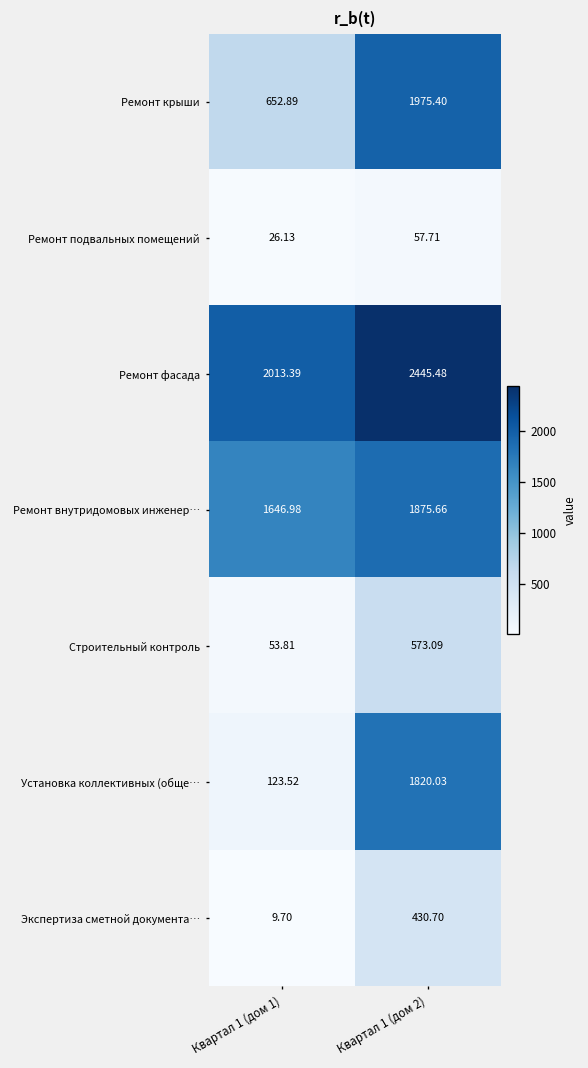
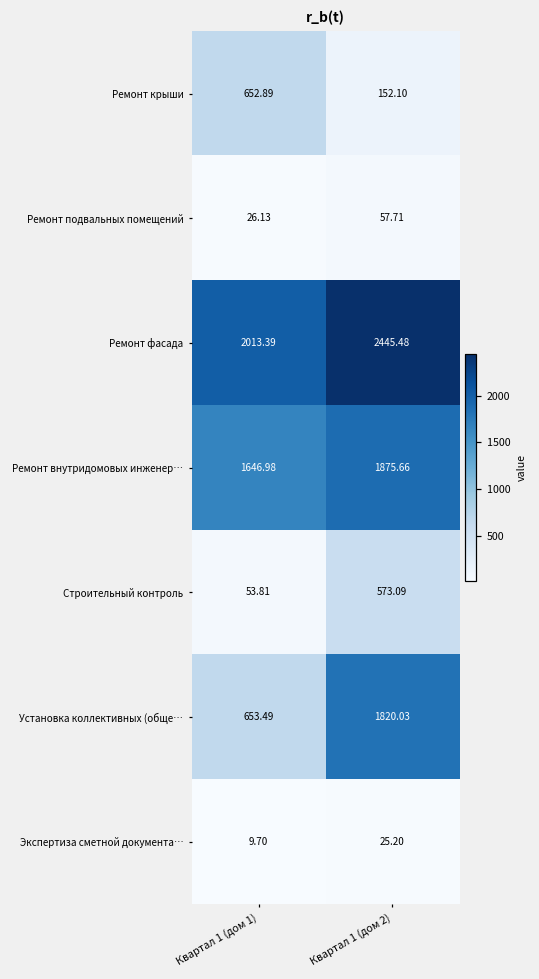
  {
    "Ремонт крыши": {
      "Квартал 1 (дом 1)": 652.89,
-     "Квартал 1 (дом 2)": 1975.40
+     "Квартал 1 (дом 2)": 152.10
    },
    "Ремонт подвальных помещений": {
      "Квартал 1 (дом 1)": 26.13,
      "Квартал 1 (дом 2)": 57.71
    },
    "Ремонт фасада": {
      "Квартал 1 (дом 1)": 2013.39,
      "Квартал 1 (дом 2)": 2445.48
    },
    "Ремонт внутридомовых инженер…": {
      "Квартал 1 (дом 1)": 1646.98,
      "Квартал 1 (дом 2)": 1875.66
    },
    "Строительный контроль": {
      "Квартал 1 (дом 1)": 53.81,
      "Квартал 1 (дом 2)": 573.09
    },
    "Установка коллективных (обще…": {
-     "Квартал 1 (дом 1)": 123.52,
+     "Квартал 1 (дом 1)": 653.49,
      "Квартал 1 (дом 2)": 1820.03
    },
    "Экспертиза сметной документа…": {
      "Квартал 1 (дом 1)": 9.70,
-     "Квартал 1 (дом 2)": 430.70
+     "Квартал 1 (дом 2)": 25.20
    }
  }
